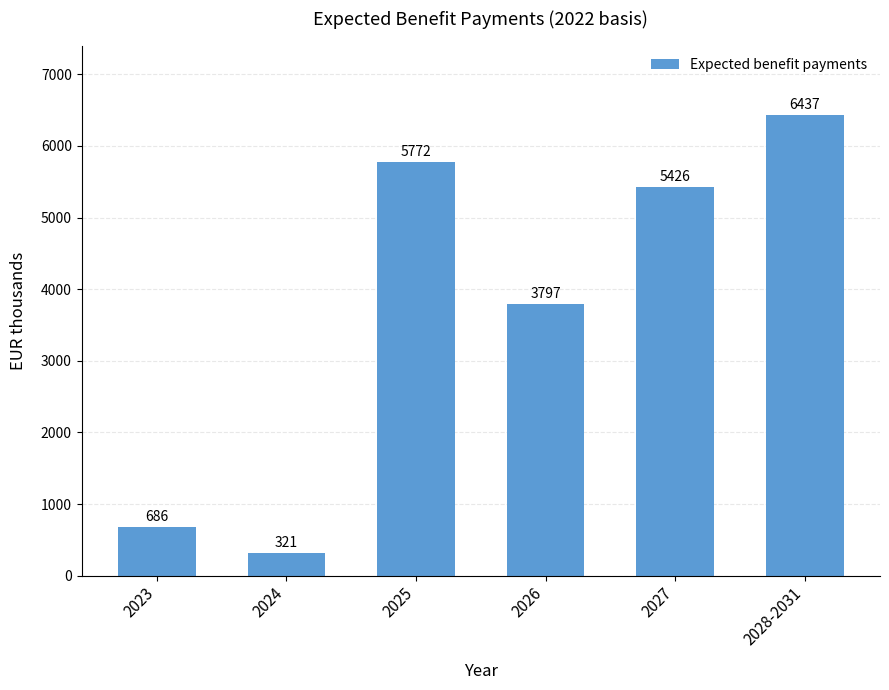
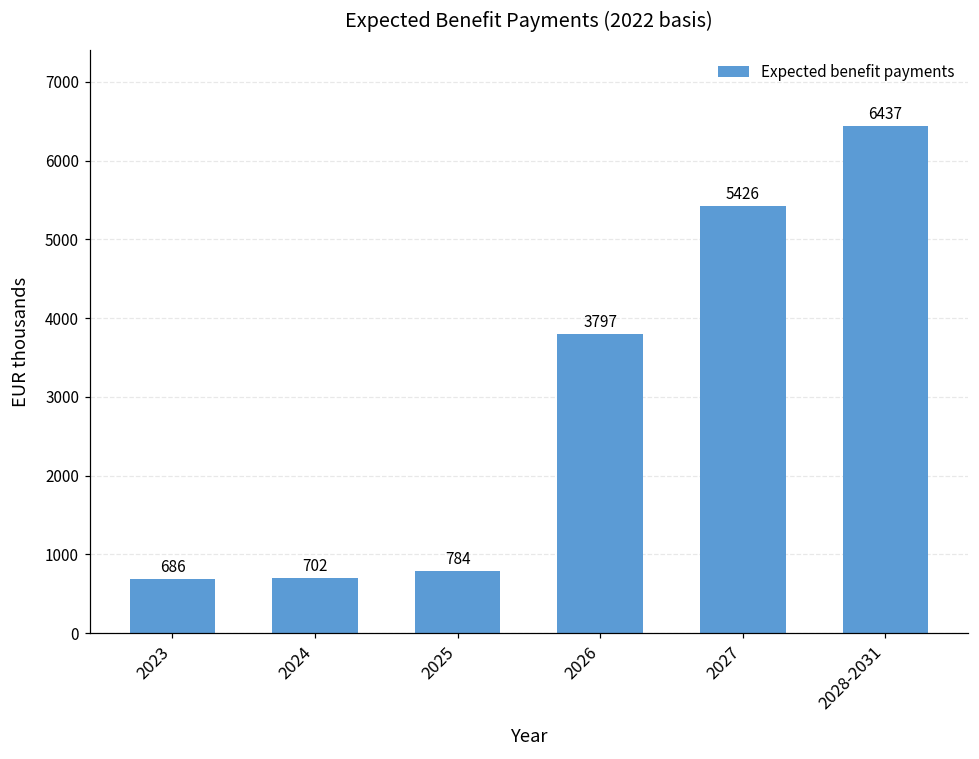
  {
    "2023": 686,
-   "2024": 321,
-   "2025": 5772,
+   "2024": 702,
+   "2025": 784,
    "2026": 3797,
    "2027": 5426,
    "2028-2031": 6437
  }
